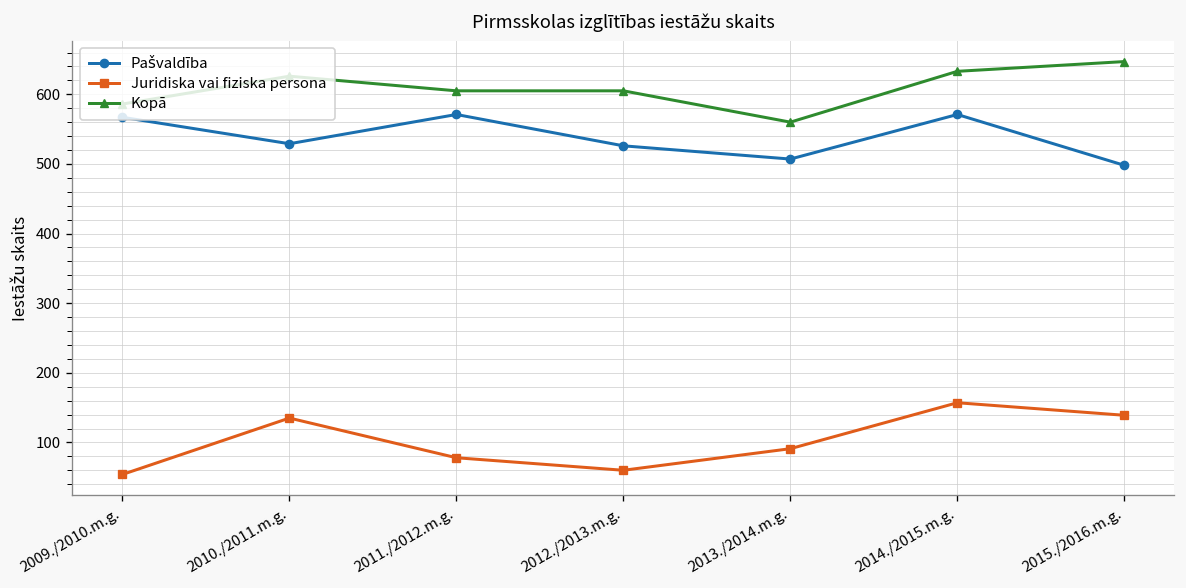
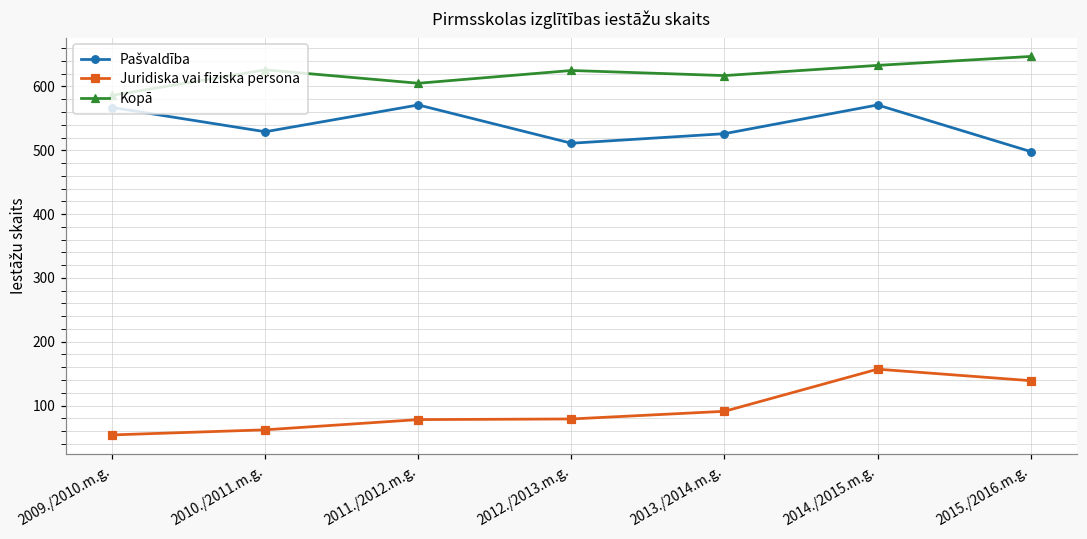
  {
    "Pašvaldība": {
      "2010./2011.m.g.": 530,
      "2011./2012.m.g.": 570,
-     "2012./2013.m.g.": 530,
-     "2013./2014.m.g.": 510,
+     "2012./2013.m.g.": 510,
+     "2013./2014.m.g.": 530,
      "2014./2015.m.g.": 570,
      "2015./2016.m.g.": 500
    },
    "Juridiska vai fiziska persona": {
      "2009./2010.m.g.": 50,
-     "2010./2011.m.g.": 140,
+     "2010./2011.m.g.": 60,
      "2011./2012.m.g.": 80,
-     "2012./2013.m.g.": 60,
+     "2012./2013.m.g.": 80,
      "2013./2014.m.g.": 90,
      "2014./2015.m.g.": 160,
      "2015./2016.m.g.": 140
    },
    "Kopā": {
      "2011./2012.m.g.": 610,
-     "2012./2013.m.g.": 610,
-     "2013./2014.m.g.": 560,
+     "2012./2013.m.g.": 630,
+     "2013./2014.m.g.": 620,
      "2014./2015.m.g.": 630,
      "2015./2016.m.g.": 650
    }
  }
